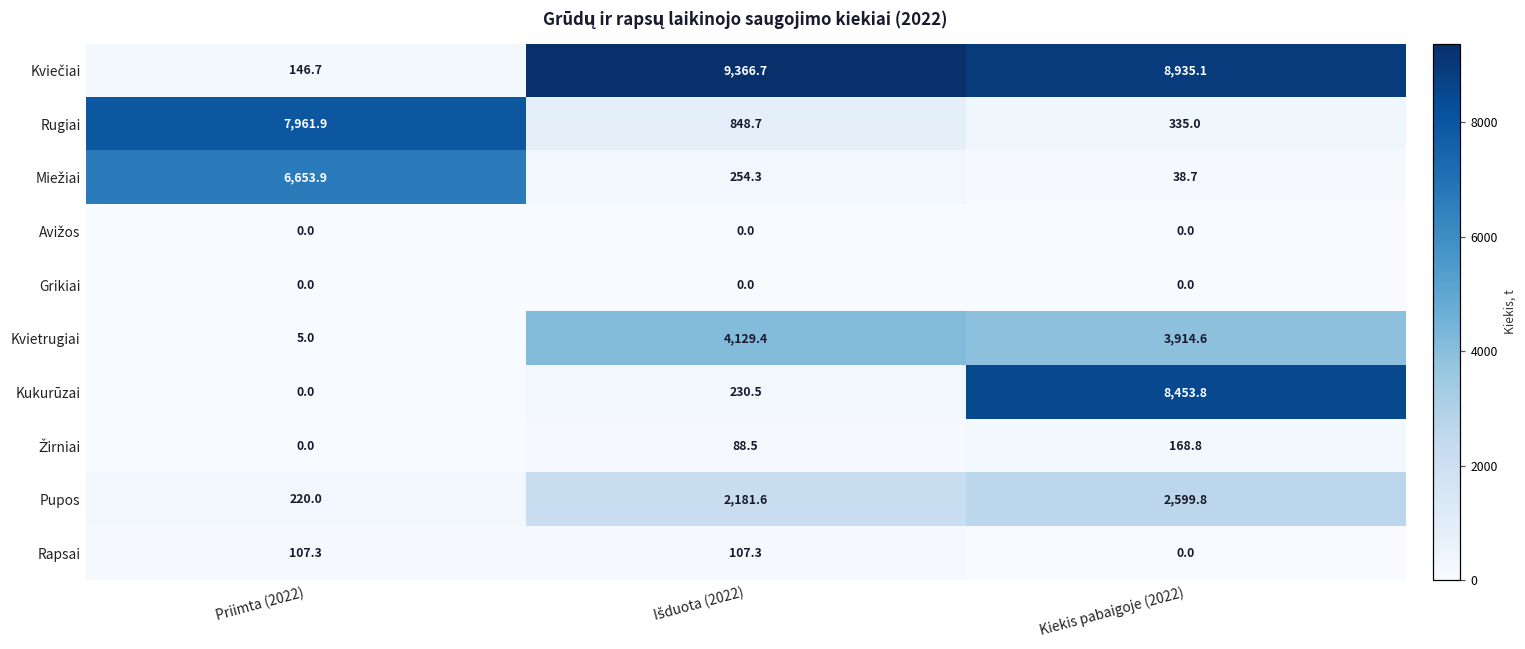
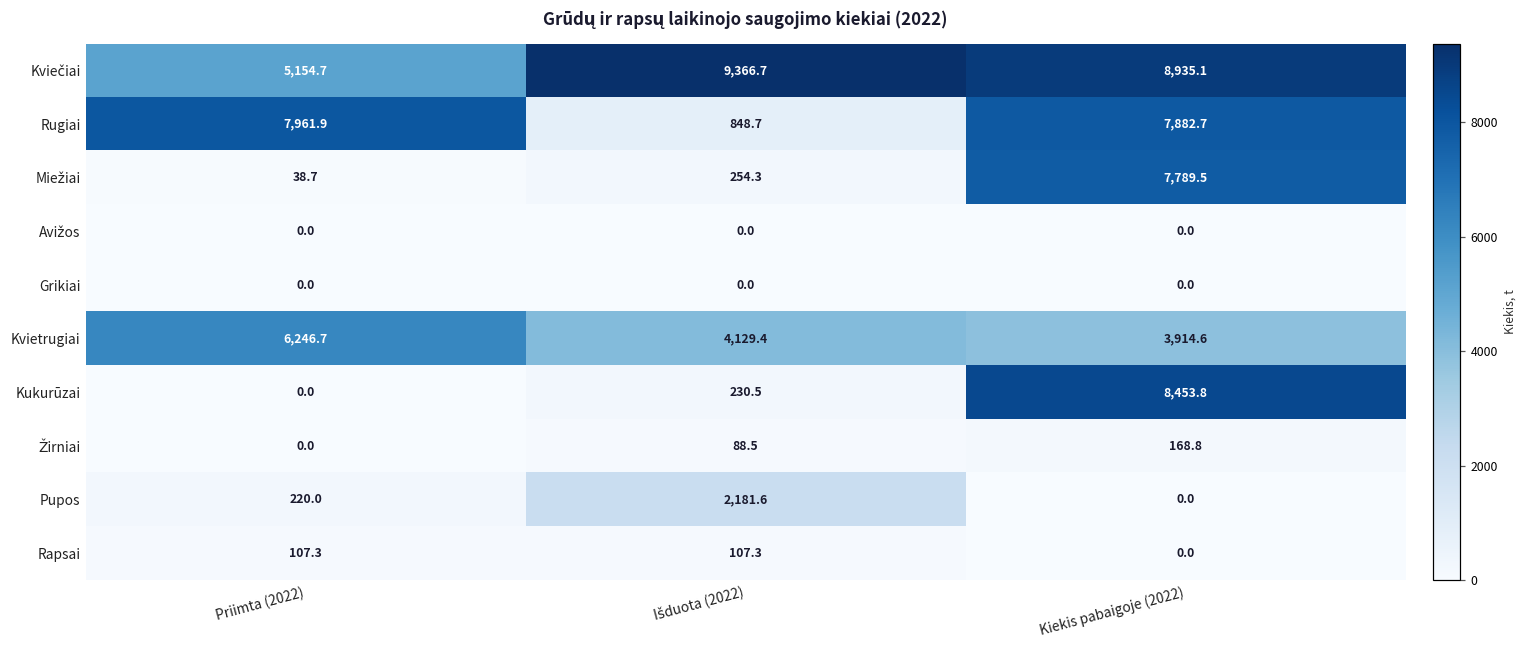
  {
    "Kviečiai": {
-     "Priimta (2022)": "146.7",
+     "Priimta (2022)": "5,154.7",
      "Išduota (2022)": "9,366.7",
      "Kiekis pabaigoje (2022)": "8,935.1"
    },
    "Rugiai": {
      "Priimta (2022)": "7,961.9",
      "Išduota (2022)": "848.7",
-     "Kiekis pabaigoje (2022)": "335.0"
+     "Kiekis pabaigoje (2022)": "7,882.7"
    },
    "Miežiai": {
-     "Priimta (2022)": "6,653.9",
+     "Priimta (2022)": "38.7",
      "Išduota (2022)": "254.3",
-     "Kiekis pabaigoje (2022)": "38.7"
+     "Kiekis pabaigoje (2022)": "7,789.5"
    },
    "Avižos": {
      "Priimta (2022)": "0.0",
      "Išduota (2022)": "0.0",
      "Kiekis pabaigoje (2022)": "0.0"
    },
    "Grikiai": {
      "Priimta (2022)": "0.0",
      "Išduota (2022)": "0.0",
      "Kiekis pabaigoje (2022)": "0.0"
    },
    "Kvietrugiai": {
-     "Priimta (2022)": "5.0",
+     "Priimta (2022)": "6,246.7",
      "Išduota (2022)": "4,129.4",
      "Kiekis pabaigoje (2022)": "3,914.6"
    },
    "Kukurūzai": {
      "Priimta (2022)": "0.0",
      "Išduota (2022)": "230.5",
      "Kiekis pabaigoje (2022)": "8,453.8"
    },
    "Žirniai": {
      "Priimta (2022)": "0.0",
      "Išduota (2022)": "88.5",
      "Kiekis pabaigoje (2022)": "168.8"
    },
    "Pupos": {
      "Priimta (2022)": "220.0",
      "Išduota (2022)": "2,181.6",
-     "Kiekis pabaigoje (2022)": "2,599.8"
+     "Kiekis pabaigoje (2022)": "0.0"
    },
    "Rapsai": {
      "Priimta (2022)": "107.3",
      "Išduota (2022)": "107.3",
      "Kiekis pabaigoje (2022)": "0.0"
    }
  }
